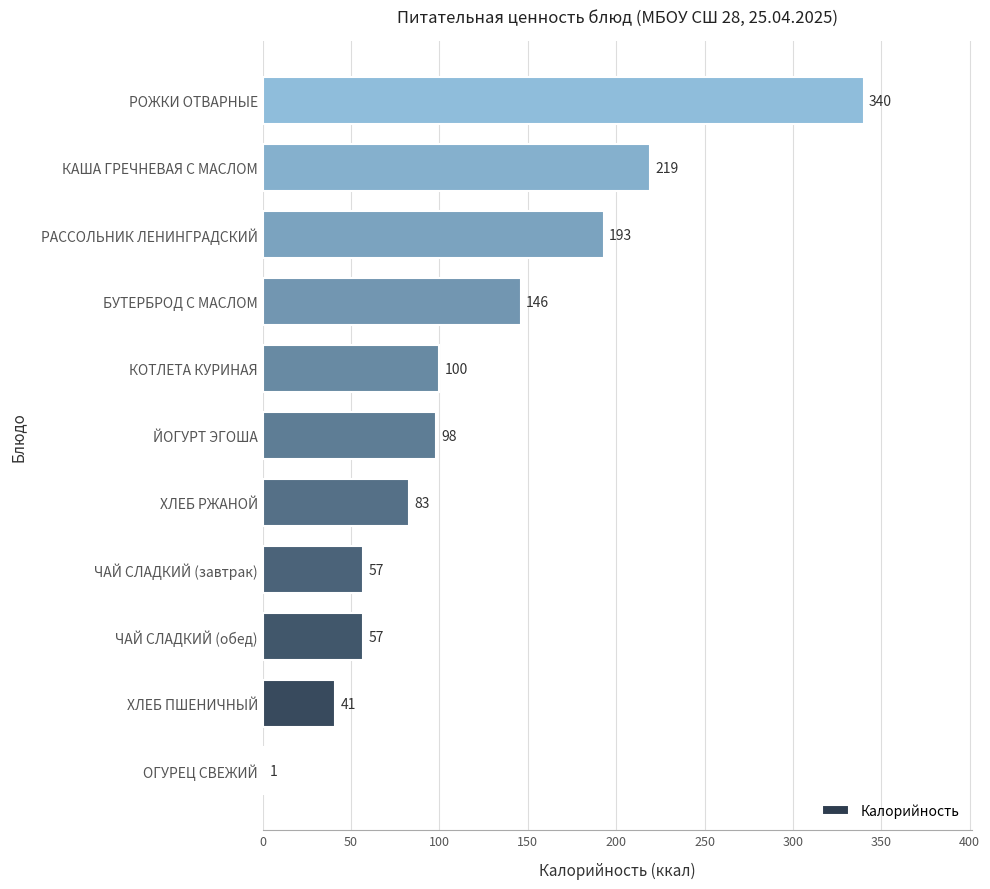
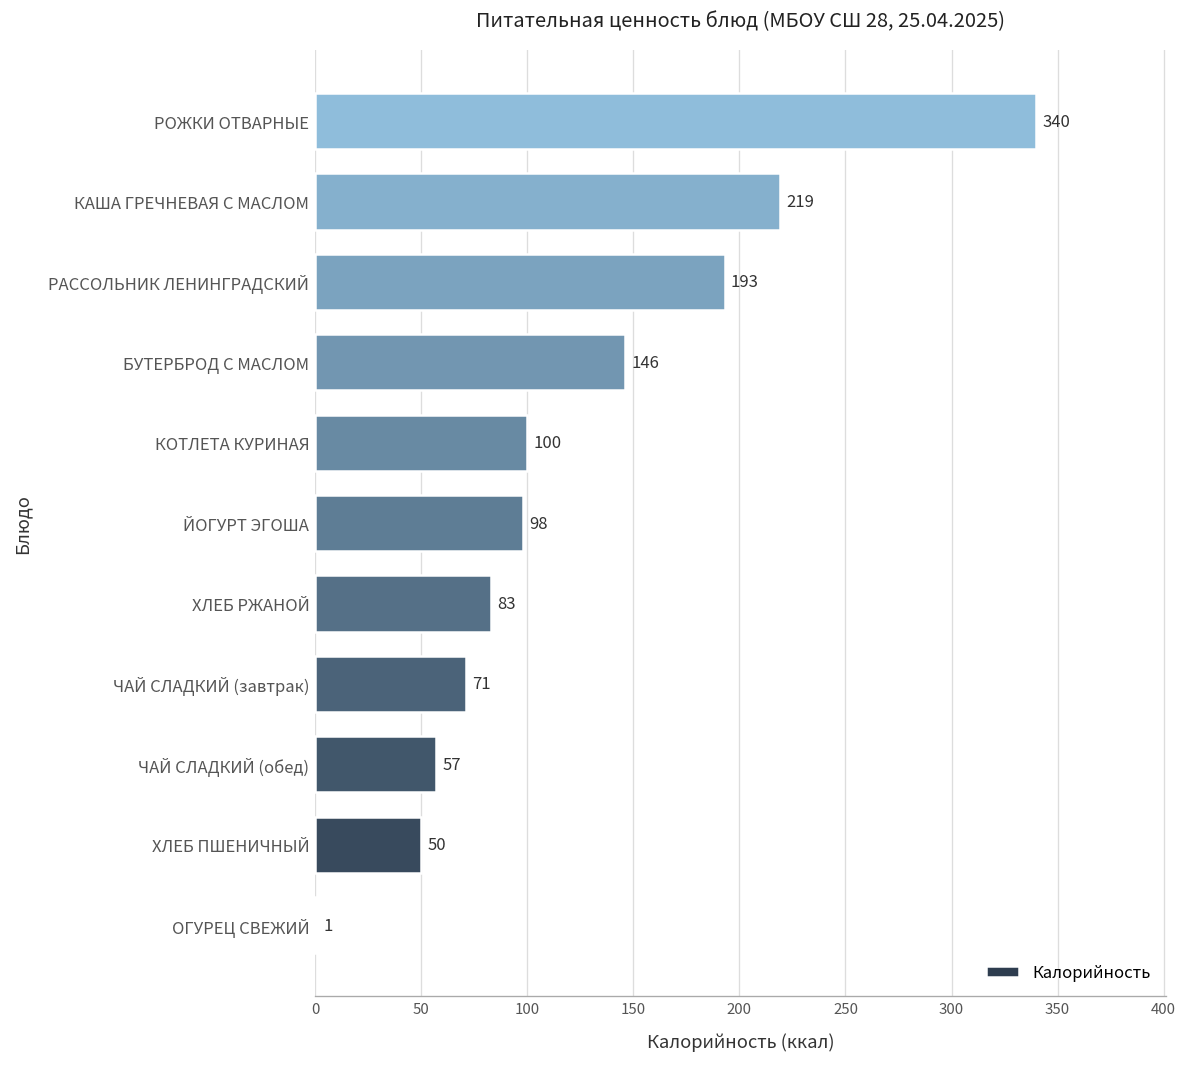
  {
    "РОЖКИ ОТВАРНЫЕ": 340,
    "КАША ГРЕЧНЕВАЯ С МАСЛОМ": 219,
    "РАССОЛЬНИК ЛЕНИНГРАДСКИЙ": 193,
    "БУТЕРБРОД С МАСЛОМ": 146,
    "КОТЛЕТА КУРИНАЯ": 100,
    "ЙОГУРТ ЭГОША": 98,
    "ХЛЕБ РЖАНОЙ": 83,
-   "ЧАЙ СЛАДКИЙ (завтрак)": 57,
+   "ЧАЙ СЛАДКИЙ (завтрак)": 71,
    "ЧАЙ СЛАДКИЙ (обед)": 57,
-   "ХЛЕБ ПШЕНИЧНЫЙ": 41,
+   "ХЛЕБ ПШЕНИЧНЫЙ": 50,
    "ОГУРЕЦ СВЕЖИЙ": 1
  }
